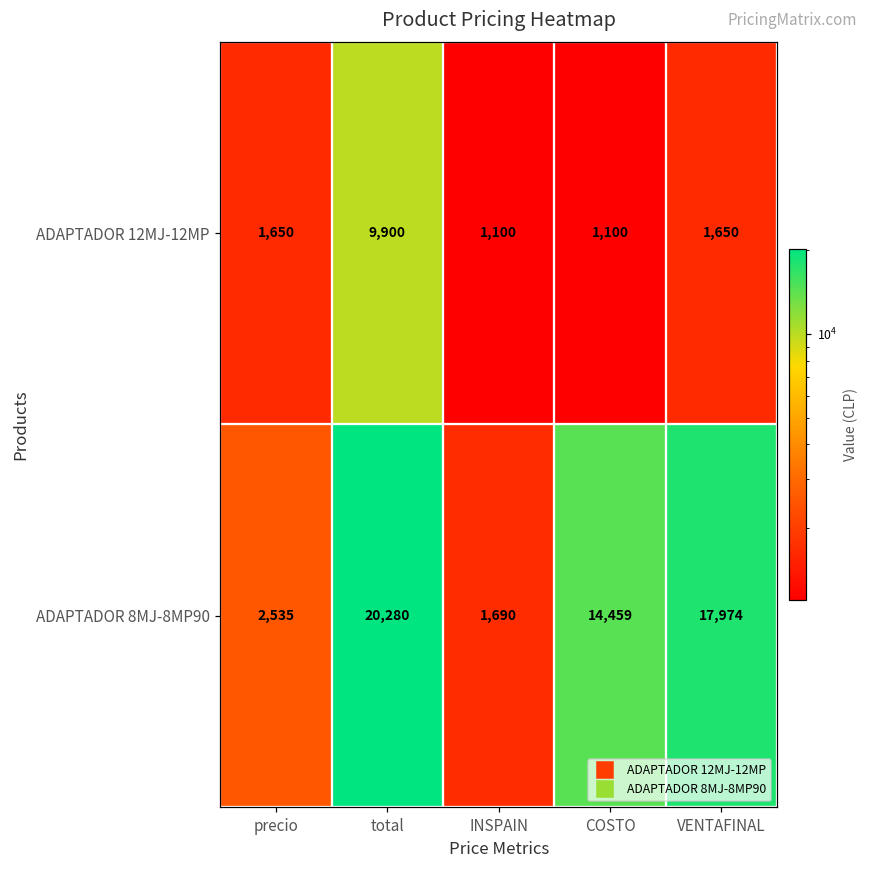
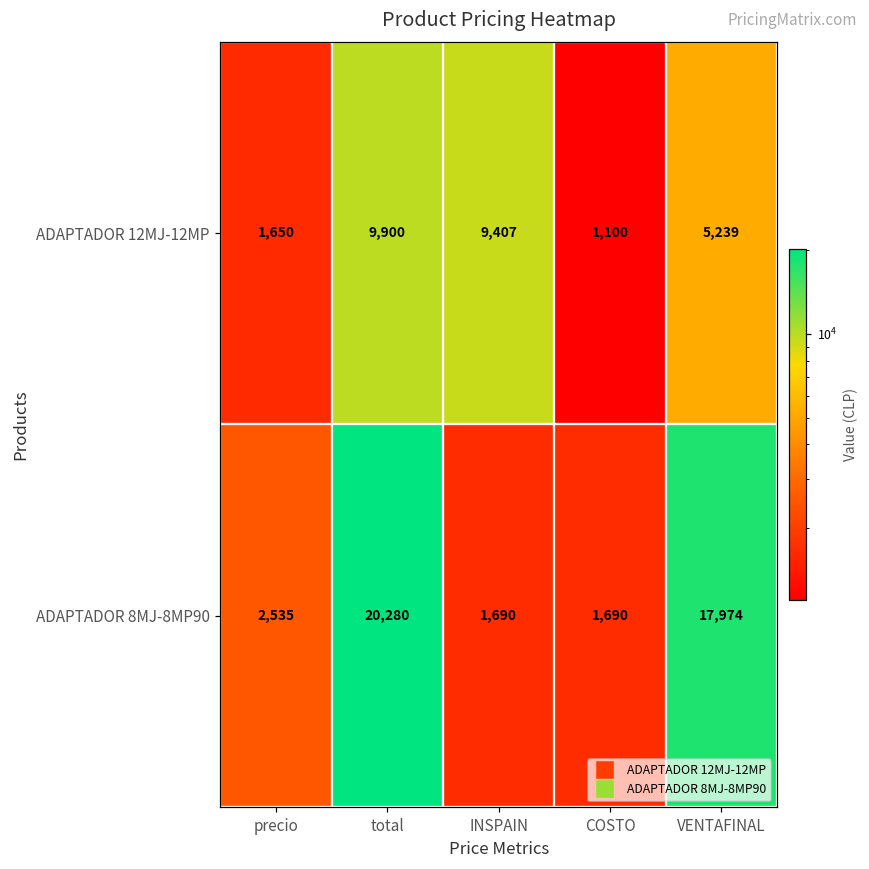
  {
    "ADAPTADOR 12MJ-12MP": {
      "precio": "1,650",
      "total": "9,900",
-     "INSPAIN": "1,100",
+     "INSPAIN": "9,407",
      "COSTO": "1,100",
-     "VENTAFINAL": "1,650"
+     "VENTAFINAL": "5,239"
    },
    "ADAPTADOR 8MJ-8MP90": {
      "precio": "2,535",
      "total": "20,280",
      "INSPAIN": "1,690",
-     "COSTO": "14,459",
+     "COSTO": "1,690",
      "VENTAFINAL": "17,974"
    }
  }
